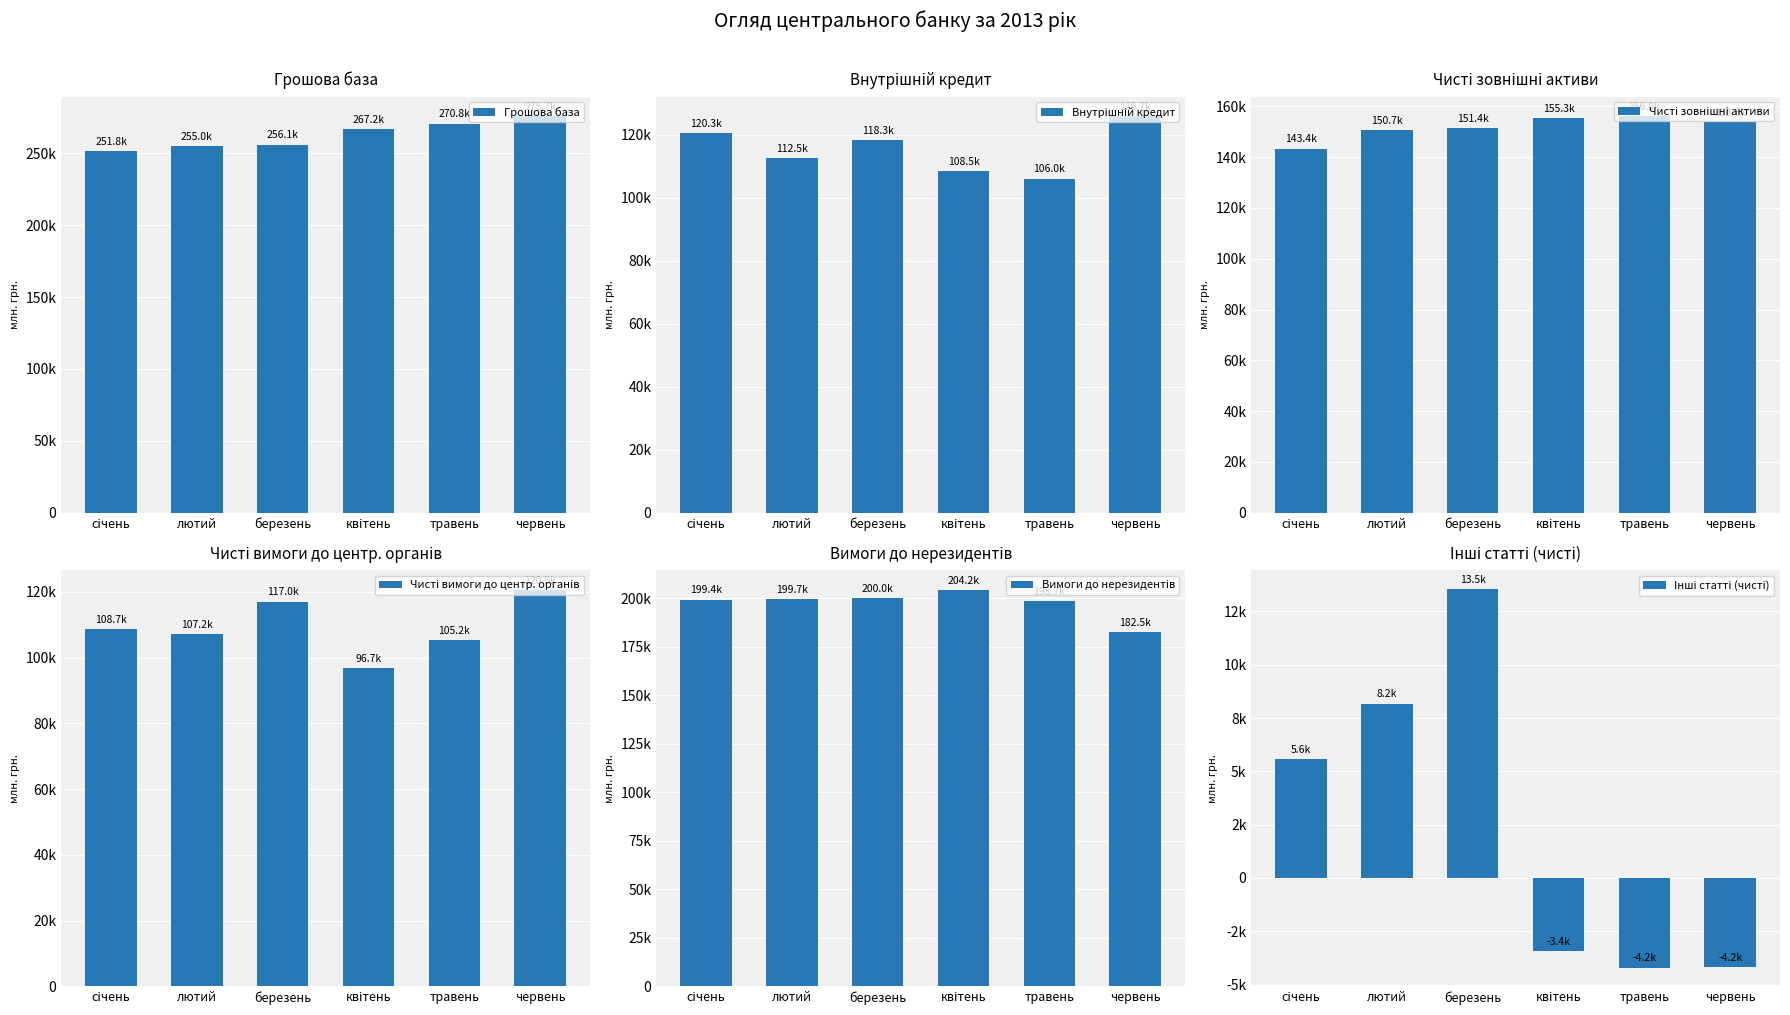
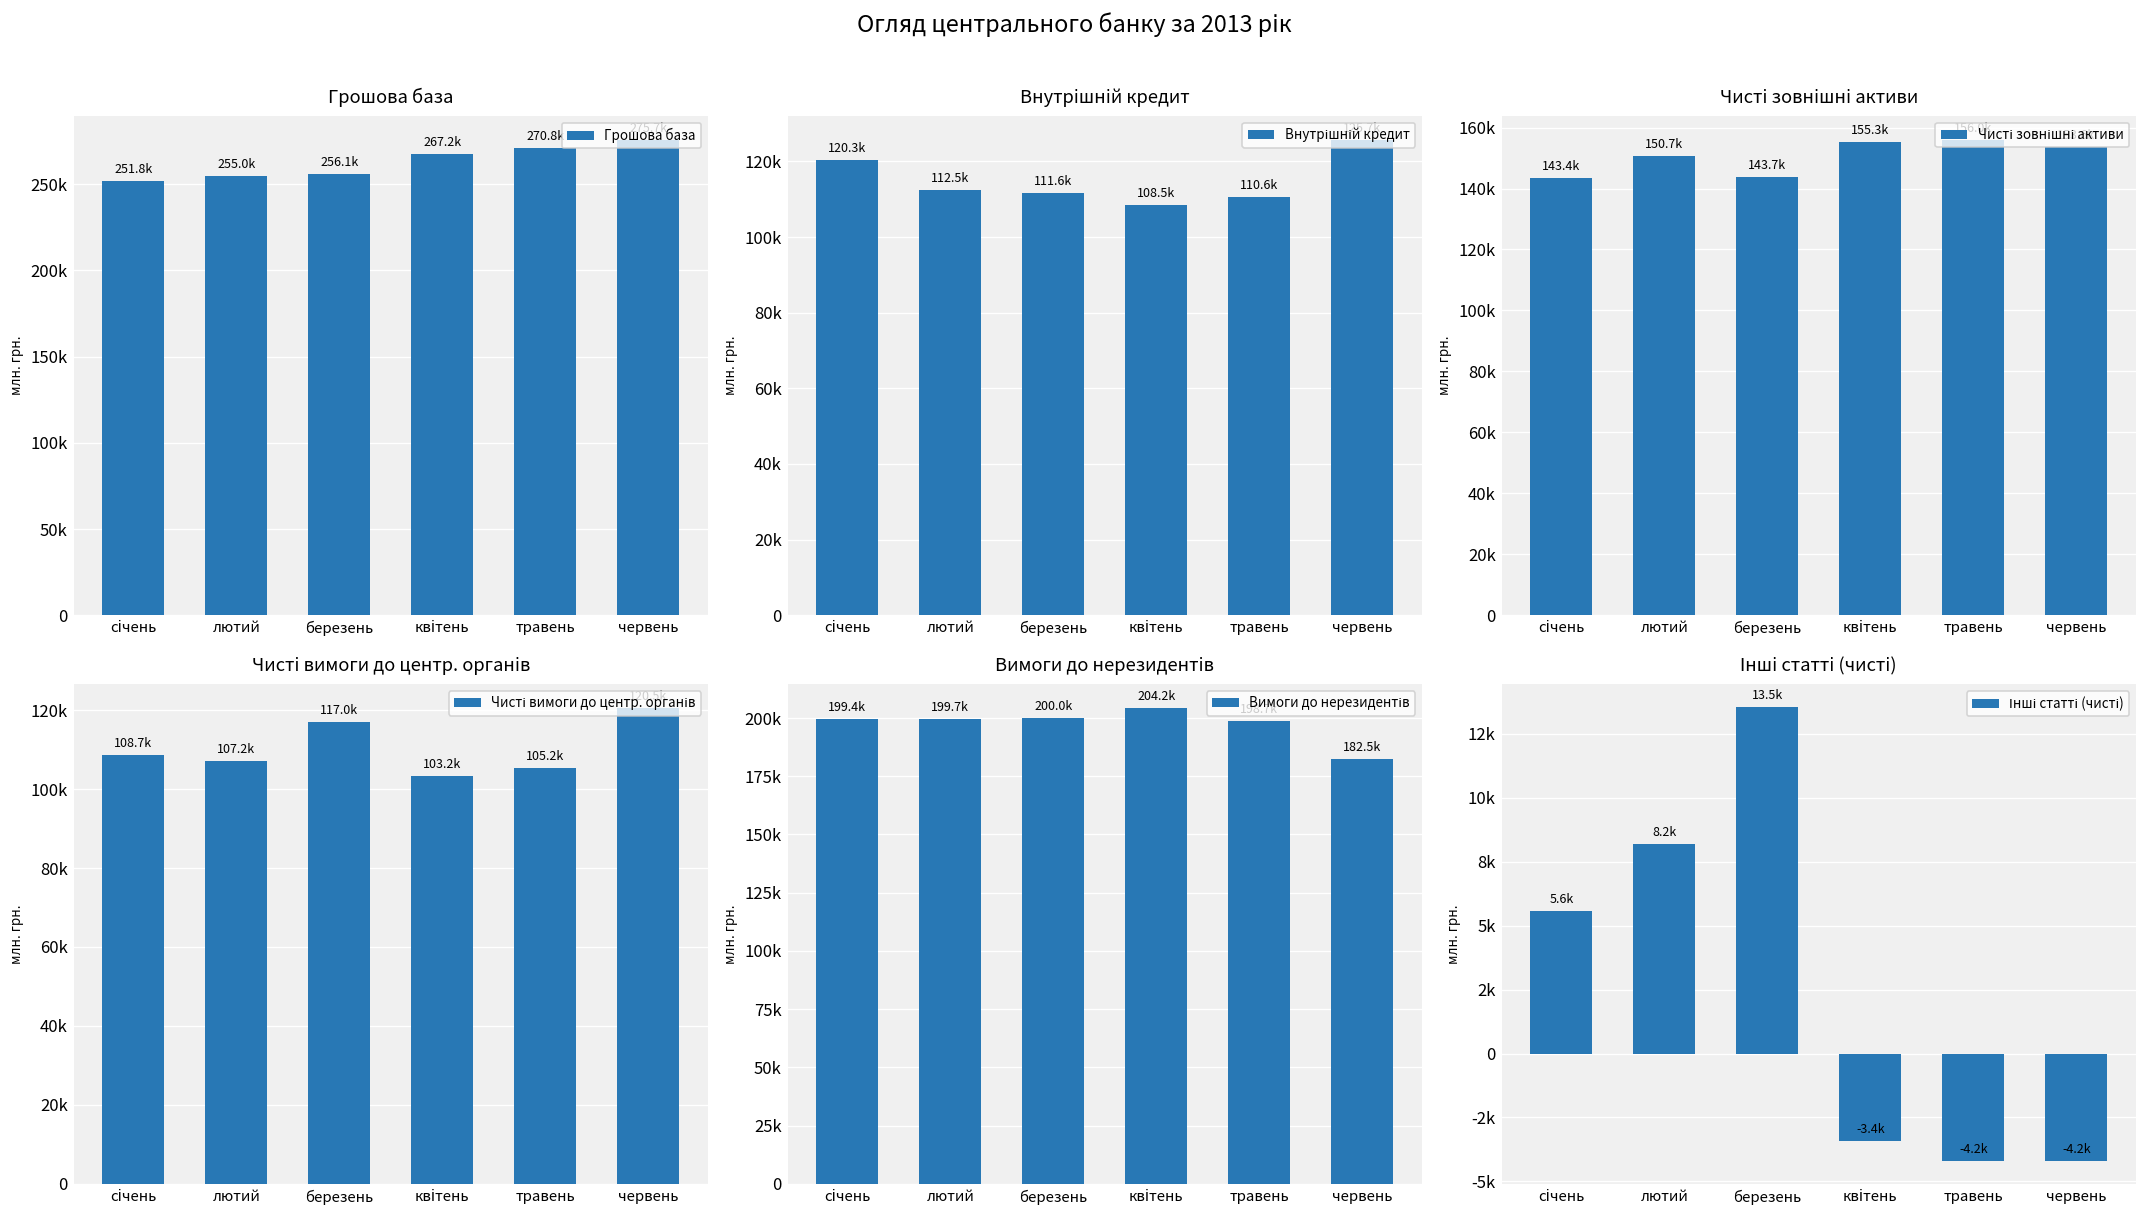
  {
    "Грошова база": {
      "січень": "251.8k",
      "лютий": "255.0k",
      "березень": "256.1k",
      "квітень": "267.2k"
    },
    "Внутрішній кредит": {
      "січень": "120.3k",
      "лютий": "112.5k",
-     "березень": "118.3k",
+     "березень": "111.6k",
      "квітень": "108.5k",
-     "травень": "106.0k"
+     "травень": "110.6k"
    },
    "Чисті зовнішні активи": {
      "січень": "143.4k",
      "лютий": "150.7k",
-     "березень": "151.4k",
+     "березень": "143.7k",
      "квітень": "155.3k"
    },
    "Чисті вимоги до центр. органів": {
      "січень": "108.7k",
      "лютий": "107.2k",
      "березень": "117.0k",
-     "квітень": "96.7k",
+     "квітень": "103.2k",
      "травень": "105.2k"
    },
    "Вимоги до нерезидентів": {
      "січень": "199.4k",
      "лютий": "199.7k",
      "березень": "200.0k",
      "квітень": "204.2k",
      "червень": "182.5k"
    },
    "Інші статті (чисті)": {
      "січень": "5.6k",
      "лютий": "8.2k",
      "березень": "13.5k",
      "квітень": "-3.4k",
      "травень": "-4.2k",
      "червень": "-4.2k"
    }
  }
